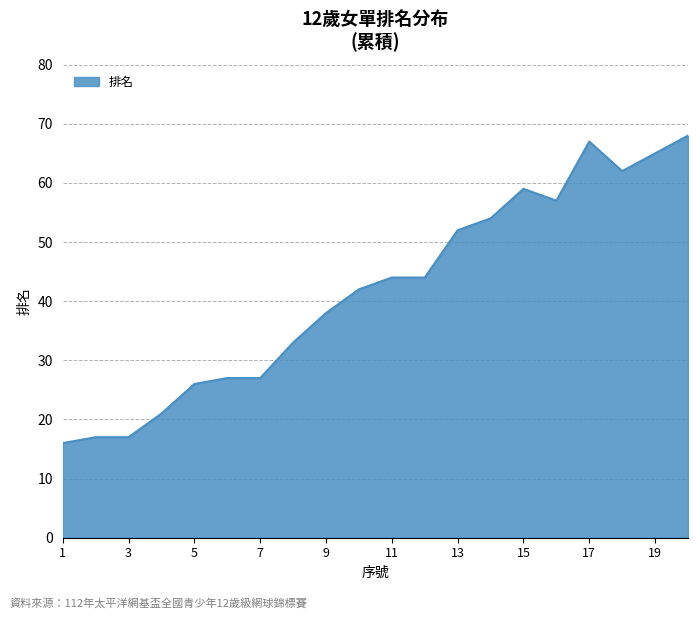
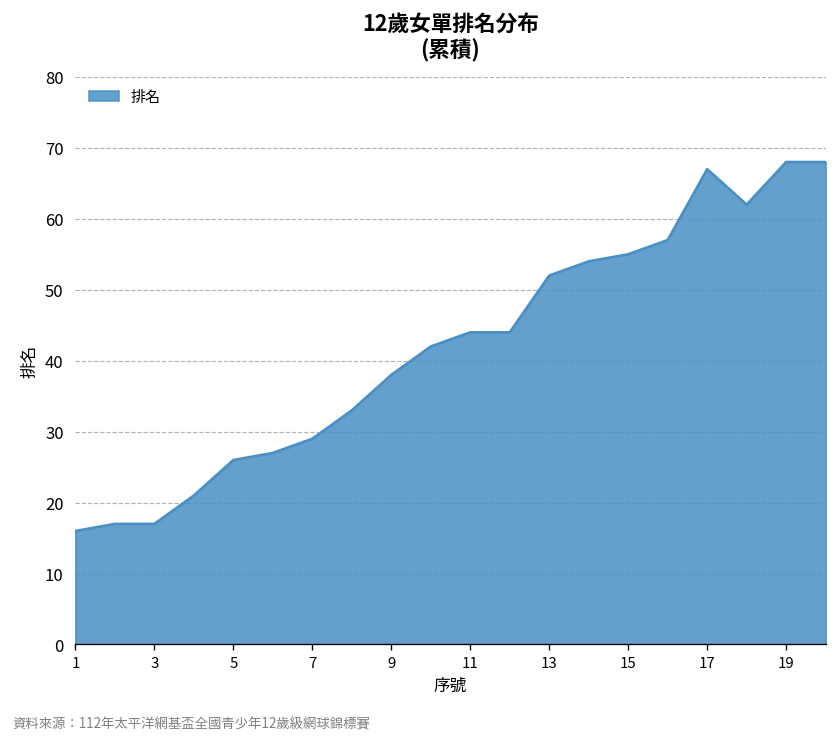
  {
    "1": 16,
    "3": 17,
    "5": 26,
-   "7": 27,
+   "7": 29,
    "9": 38,
    "11": 44,
    "13": 52,
-   "15": 59,
+   "15": 55,
    "17": 67,
-   "19": 65
+   "19": 68
  }
